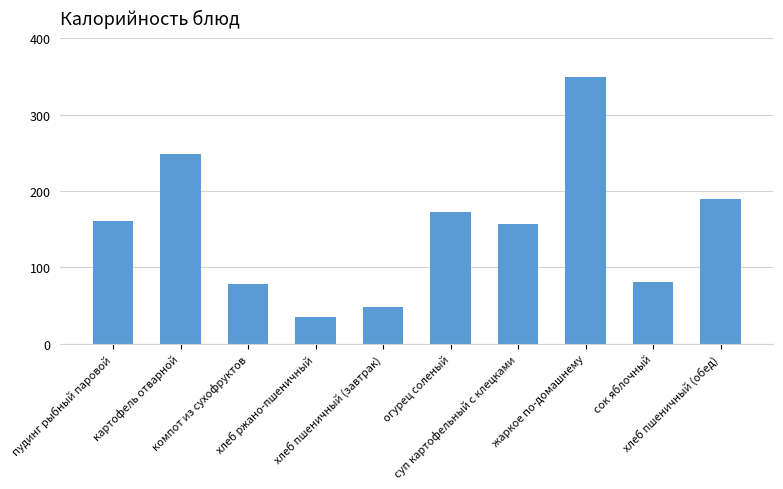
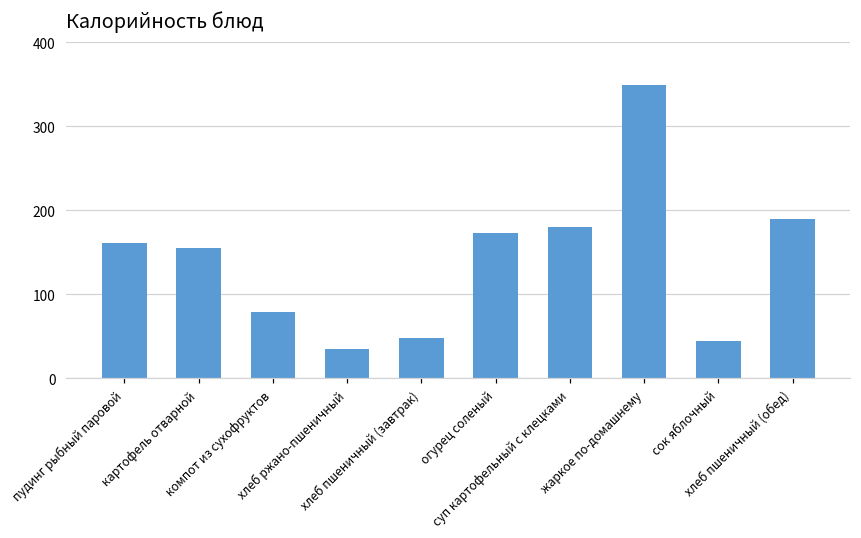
  {
    "пудинг рыбный паровой": 160,
-   "картофель отварной": 250,
+   "картофель отварной": 160,
    "компот из сухофруктов": 80,
    "хлеб ржано-пшеничный": 40,
    "хлеб пшеничный (завтрак)": 50,
    "огурец соленый": 170,
-   "суп картофельный с клецками": 160,
+   "суп картофельный с клецками": 180,
    "жаркое по-домашнему": 350,
-   "сок яблочный": 80,
+   "сок яблочный": 40,
    "хлеб пшеничный (обед)": 190
  }
